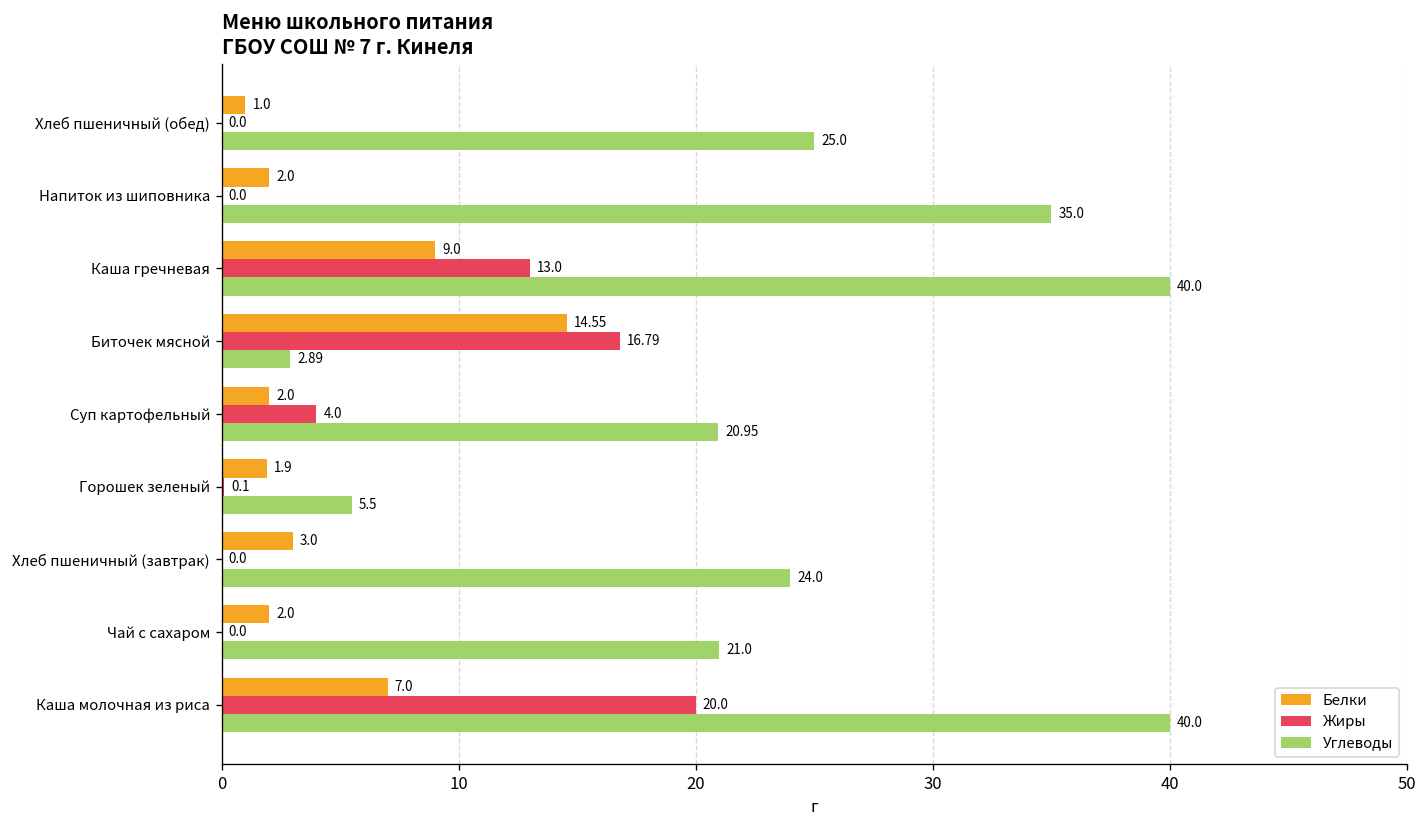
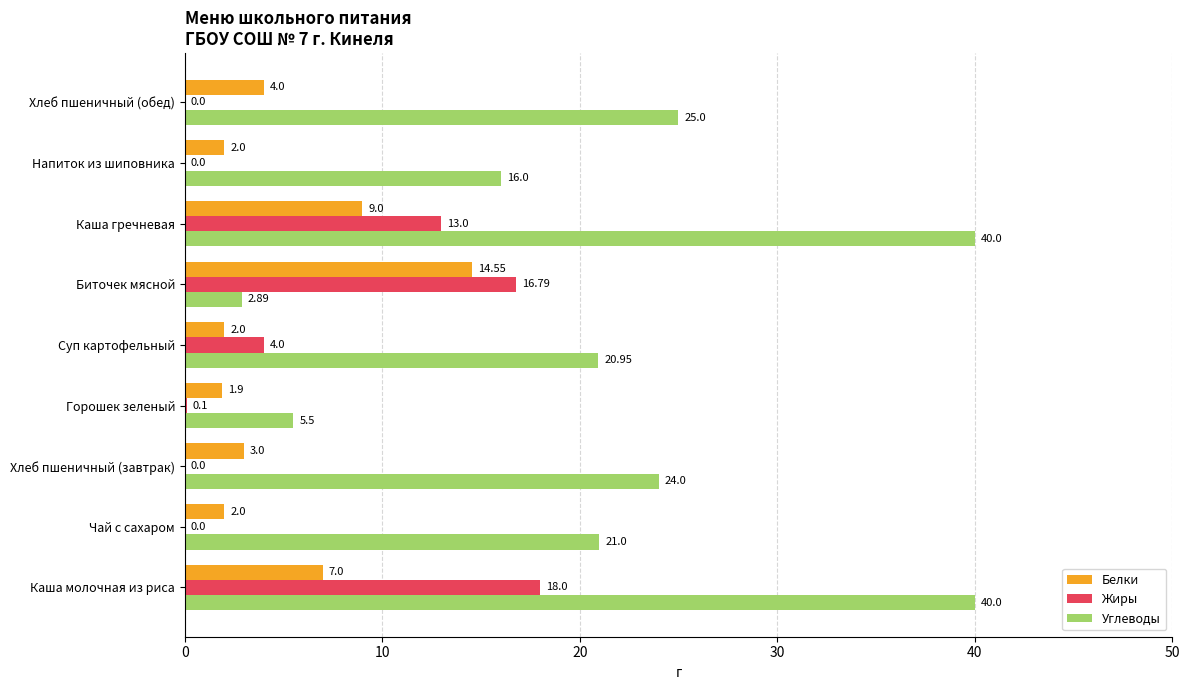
  {
    "Белки": {
-     "Хлеб пшеничный (обед)": 1.0,
+     "Хлеб пшеничный (обед)": 4.0,
      "Напиток из шиповника": 2.0,
      "Каша гречневая": 9.0,
      "Биточек мясной": 14.55,
      "Суп картофельный": 2.0,
      "Горошек зеленый": 1.9,
      "Хлеб пшеничный (завтрак)": 3.0,
      "Чай с сахаром": 2.0,
      "Каша молочная из риса": 7.0
    },
    "Жиры": {
      "Хлеб пшеничный (обед)": 0.0,
      "Напиток из шиповника": 0.0,
      "Каша гречневая": 13.0,
      "Биточек мясной": 16.79,
      "Суп картофельный": 4.0,
      "Горошек зеленый": 0.1,
      "Хлеб пшеничный (завтрак)": 0.0,
      "Чай с сахаром": 0.0,
-     "Каша молочная из риса": 20.0
+     "Каша молочная из риса": 18.0
    },
    "Углеводы": {
      "Хлеб пшеничный (обед)": 25.0,
-     "Напиток из шиповника": 35.0,
+     "Напиток из шиповника": 16.0,
      "Каша гречневая": 40.0,
      "Биточек мясной": 2.89,
      "Суп картофельный": 20.95,
      "Горошек зеленый": 5.5,
      "Хлеб пшеничный (завтрак)": 24.0,
      "Чай с сахаром": 21.0,
      "Каша молочная из риса": 40.0
    }
  }
